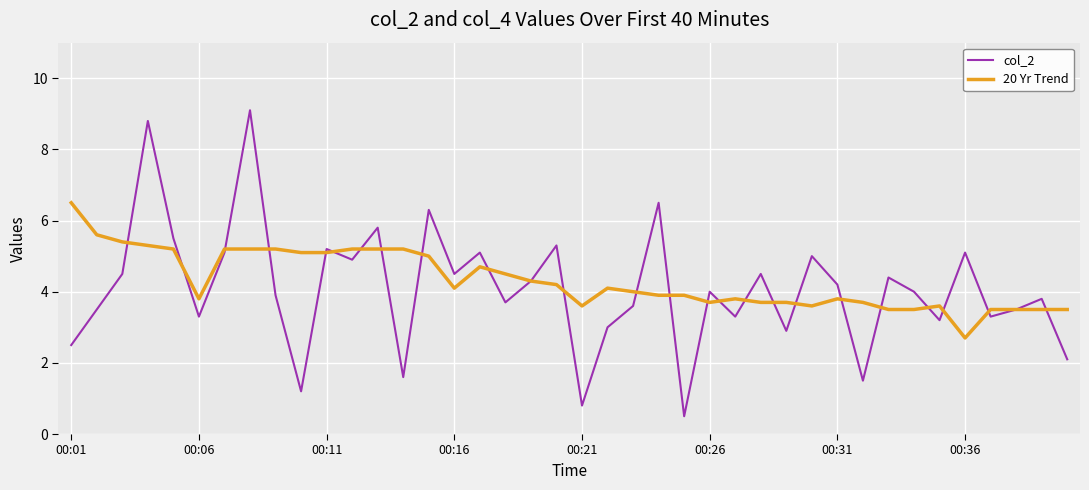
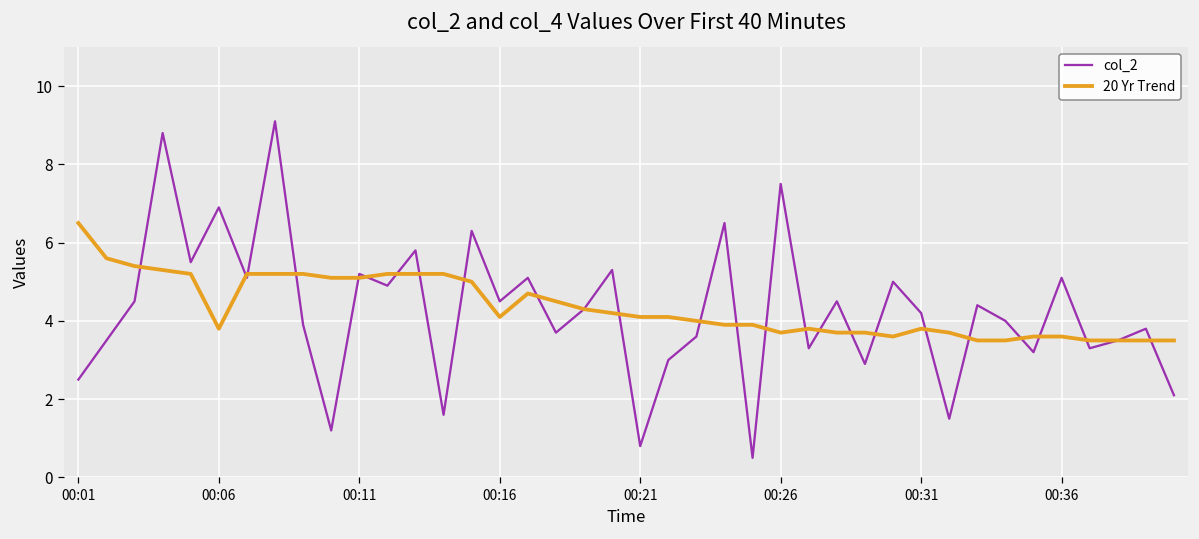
  {
    "col_2": {
      "00:01": 2.5,
-     "00:06": 3.3,
+     "00:06": 6.9,
      "00:11": 5.2,
      "00:16": 4.5,
      "00:21": 0.8,
-     "00:26": 4.0,
+     "00:26": 7.5,
      "00:31": 4.2,
      "00:36": 5.1
    },
    "20 Yr Trend": {
      "00:01": 6.5,
      "00:06": 3.8,
      "00:11": 5.1,
      "00:16": 4.1,
-     "00:21": 3.6,
+     "00:21": 4.1,
      "00:26": 3.7,
      "00:31": 3.8,
-     "00:36": 2.7
+     "00:36": 3.6
    }
  }
